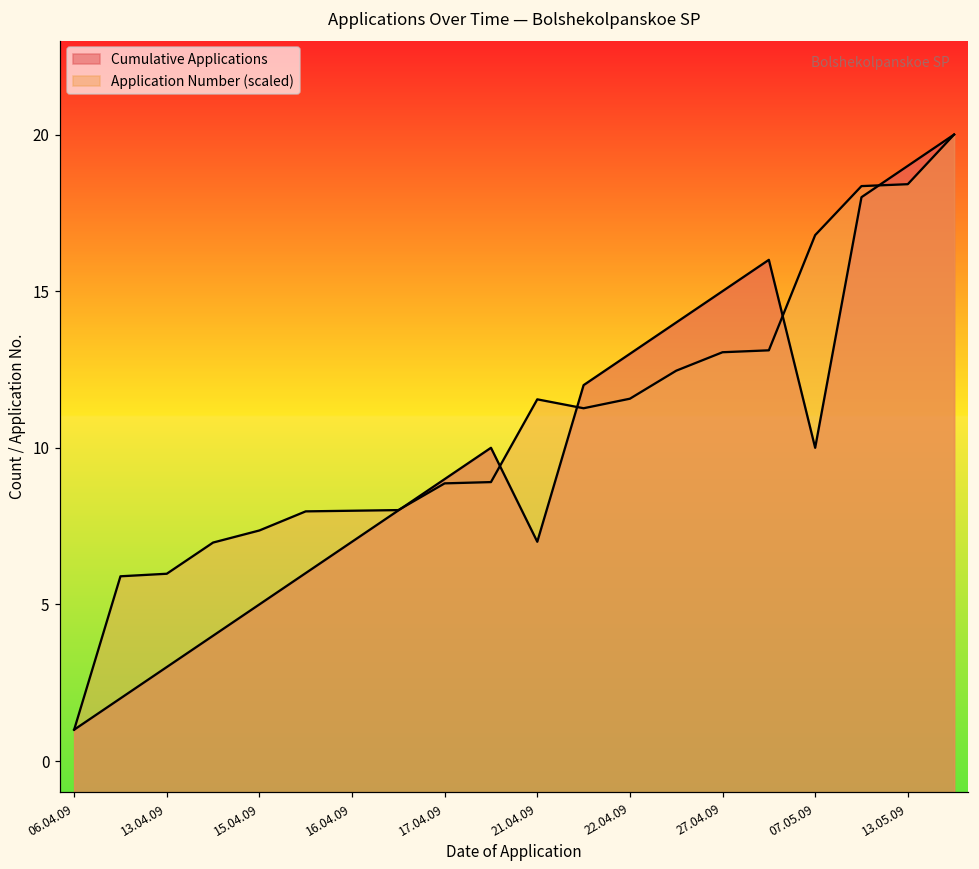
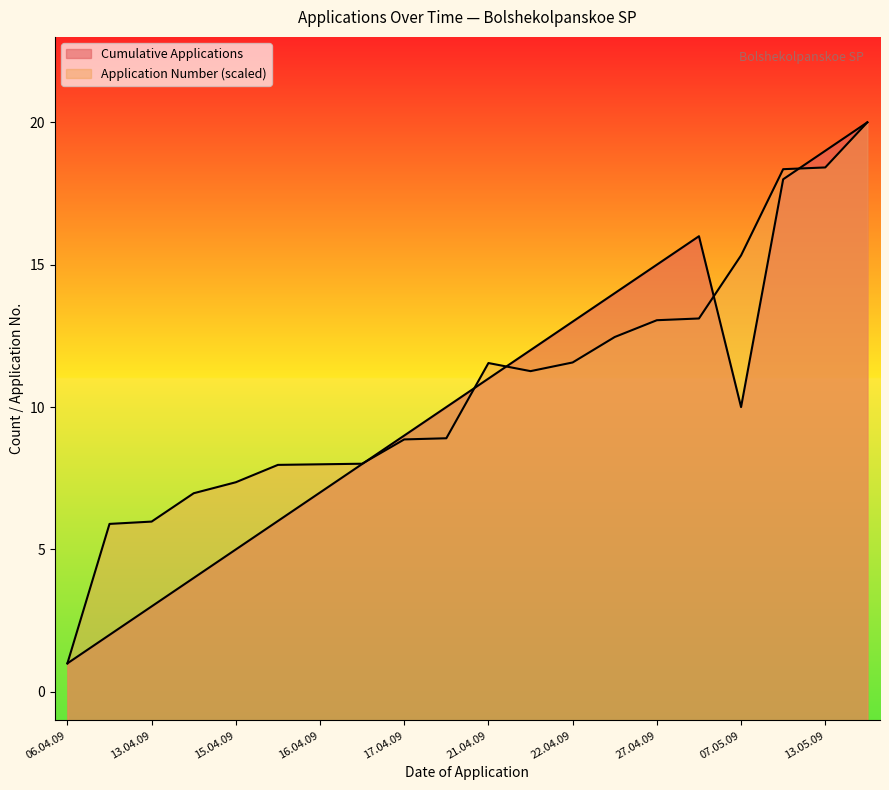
  {
    "Cumulative Applications": {
-     "21.04.09": 7,
+     "21.04.09": 11,
      "07.05.09": 10
    },
    "Application Number (scaled)": {
      "21.04.09": 11.5,
-     "07.05.09": 16.8
+     "07.05.09": 15.3
    }
  }
